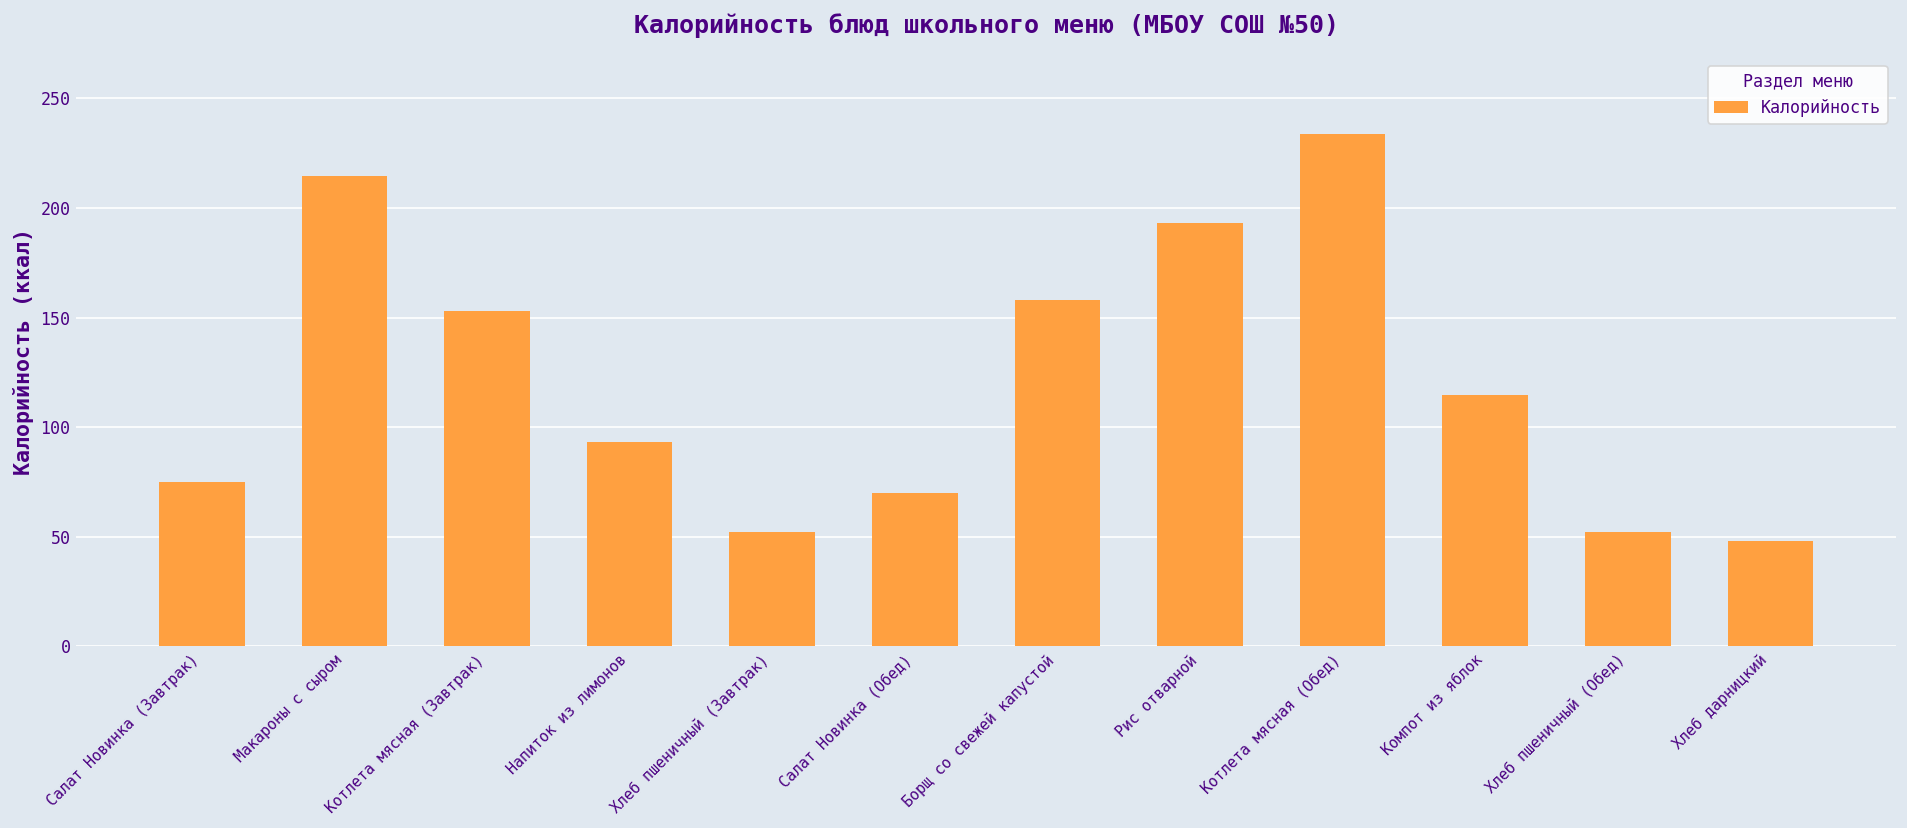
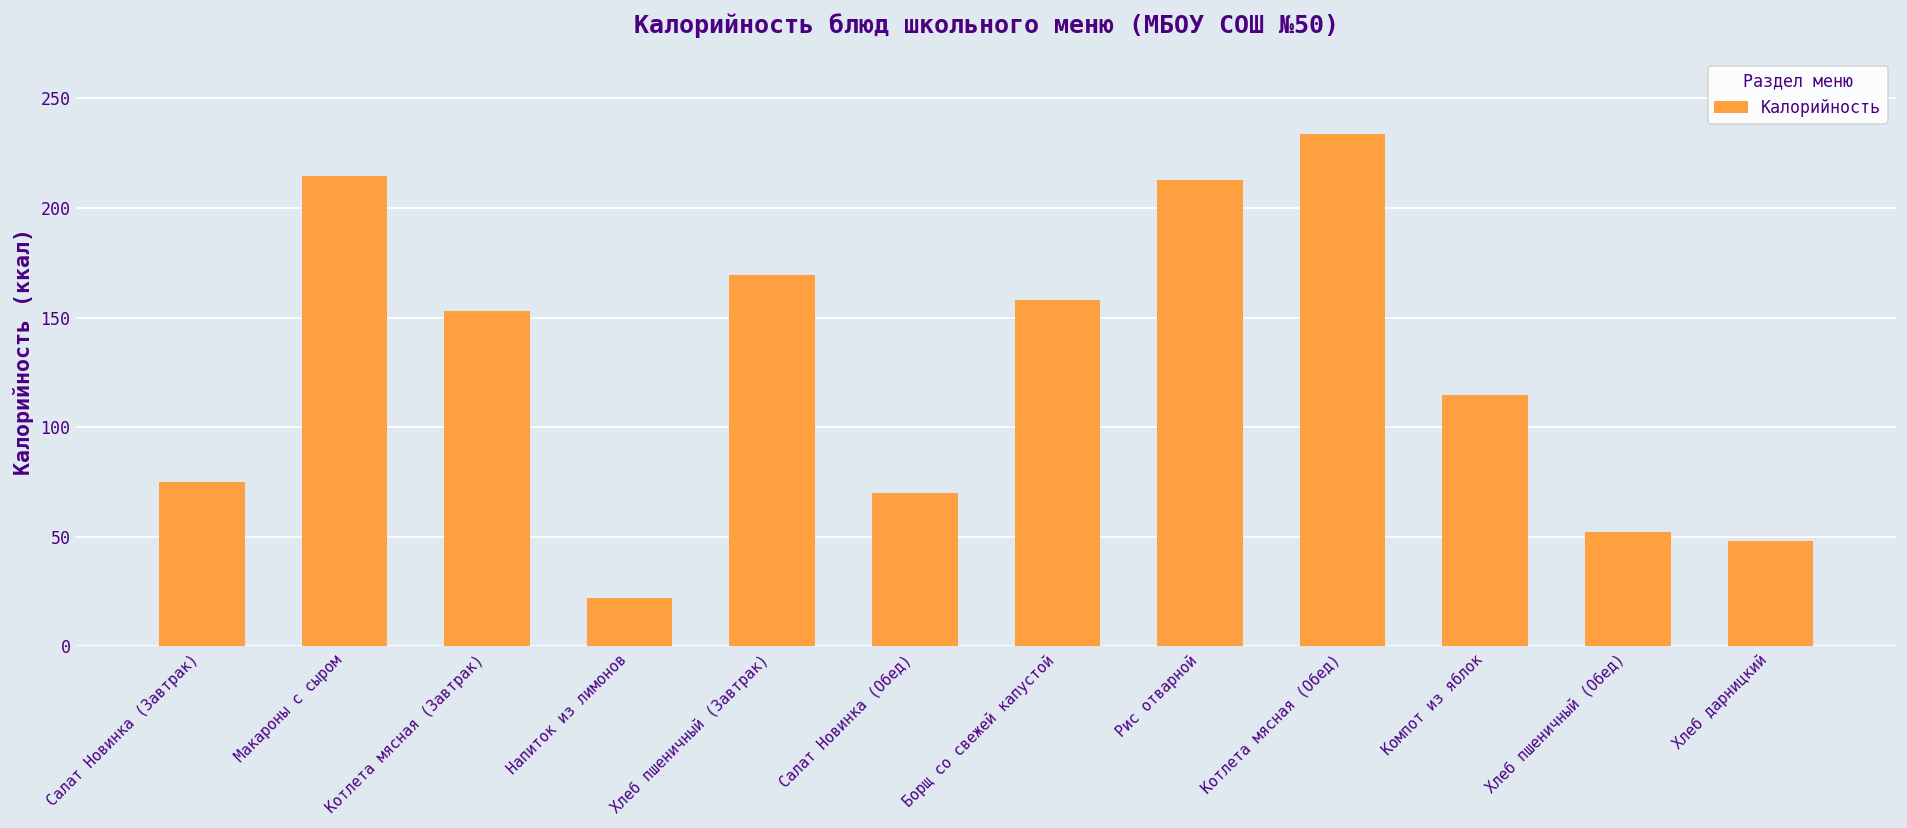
  {
    "Салат Новинка (Завтрак)": 75,
    "Макароны с сыром": 215,
    "Котлета мясная (Завтрак)": 153,
-   "Напиток из лимонов": 93,
-   "Хлеб пшеничный (Завтрак)": 52,
+   "Напиток из лимонов": 22,
+   "Хлеб пшеничный (Завтрак)": 169,
    "Салат Новинка (Обед)": 70,
    "Борщ со свежей капустой": 158,
-   "Рис отварной": 193,
+   "Рис отварной": 213,
    "Котлета мясная (Обед)": 234,
    "Компот из яблок": 115,
    "Хлеб пшеничный (Обед)": 52,
    "Хлеб дарницкий": 48
  }
